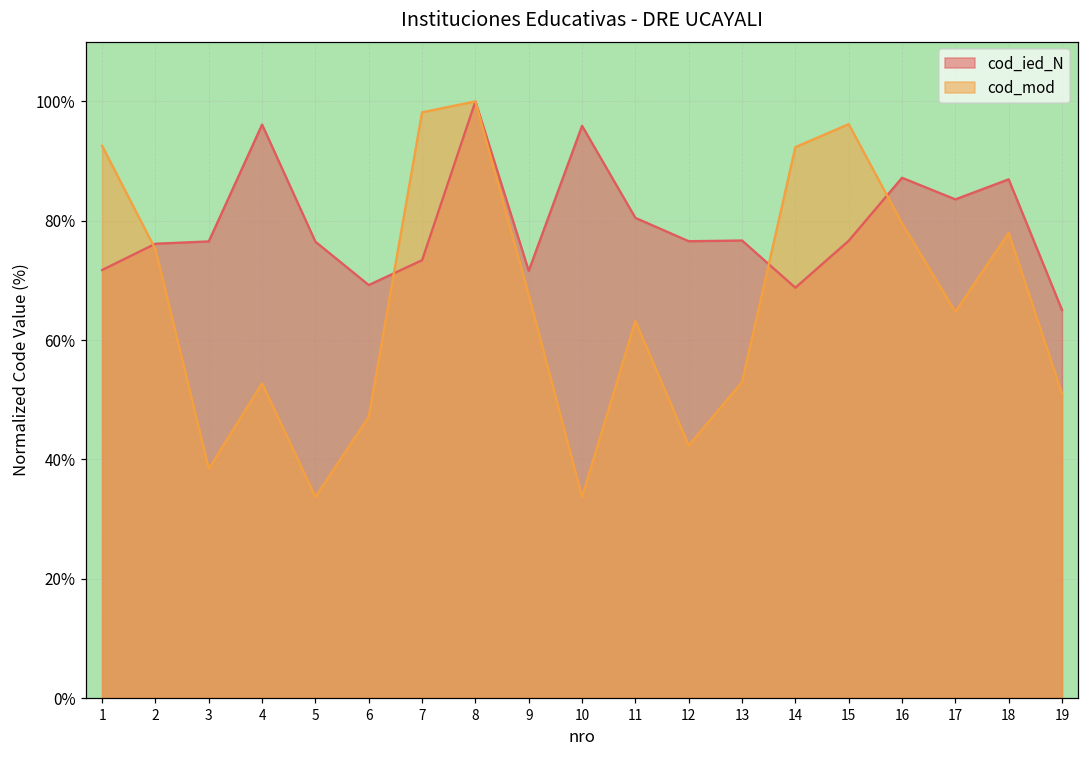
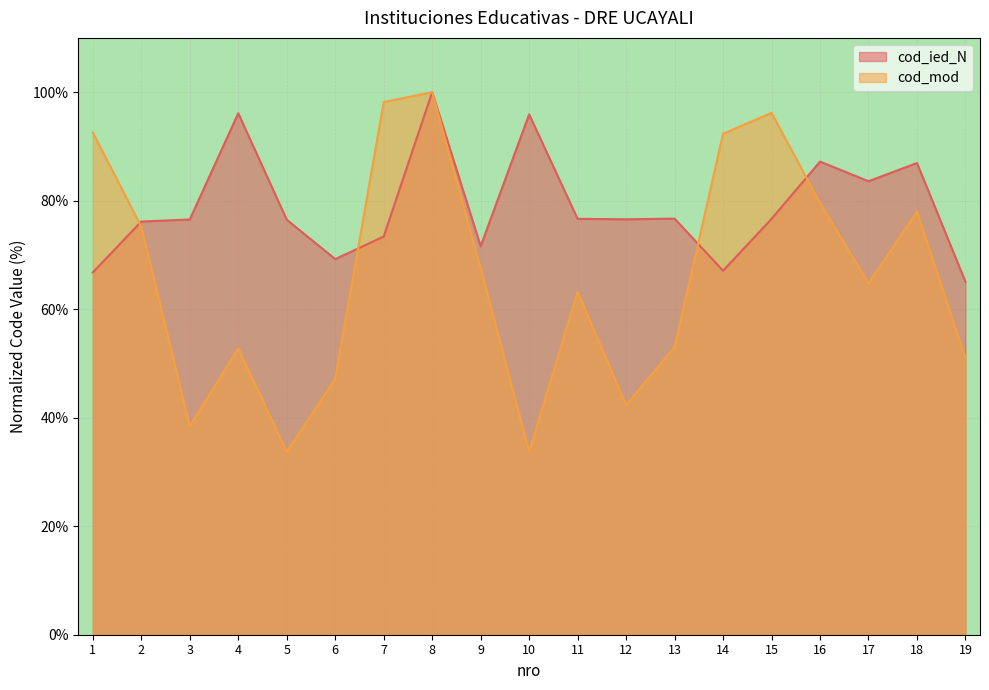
  {
    "cod_ied_N": {
-     "1": "72%",
+     "1": "67%",
      "2": "76%",
      "3": "77%",
      "4": "96%",
      "5": "76%",
      "6": "69%",
      "7": "73%",
      "9": "72%",
      "10": "96%",
-     "11": "80%",
+     "11": "77%",
      "12": "77%",
      "13": "77%",
-     "14": "69%",
+     "14": "67%",
      "15": "77%",
      "16": "87%",
      "17": "84%",
      "18": "87%",
      "19": "65%"
    },
    "cod_mod": {
      "1": "93%",
      "2": "75%",
      "3": "38%",
      "4": "53%",
      "5": "34%",
      "6": "47%",
      "7": "98%",
      "9": "68%",
      "10": "34%",
      "11": "63%",
      "12": "42%",
      "13": "53%",
      "14": "92%",
      "15": "96%",
      "16": "80%",
      "17": "65%",
      "18": "78%",
      "19": "51%"
    }
  }
